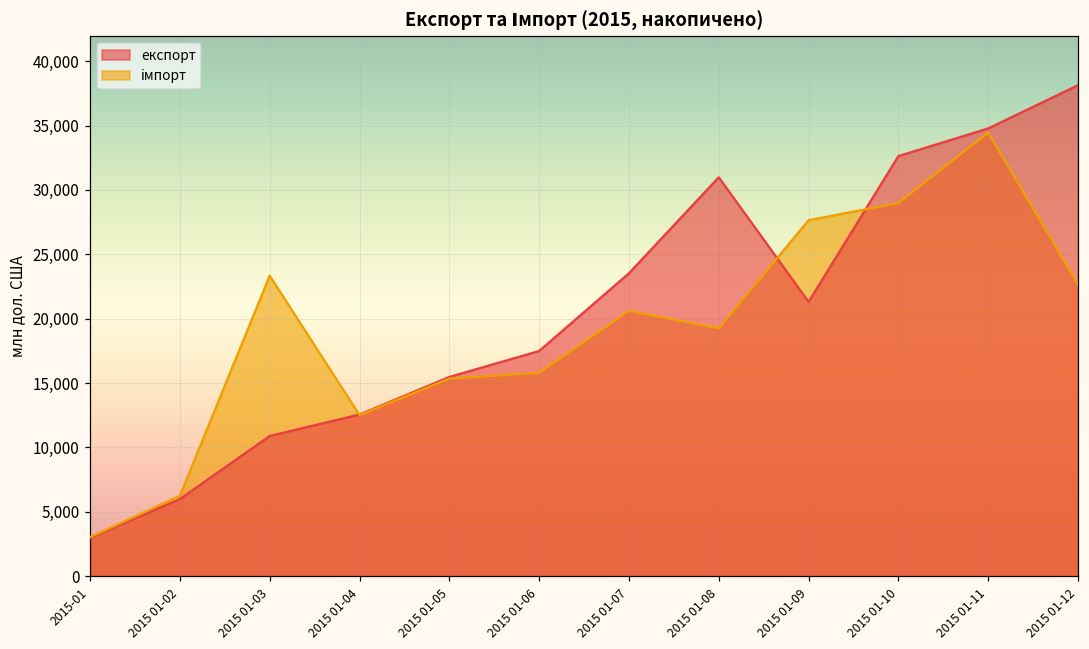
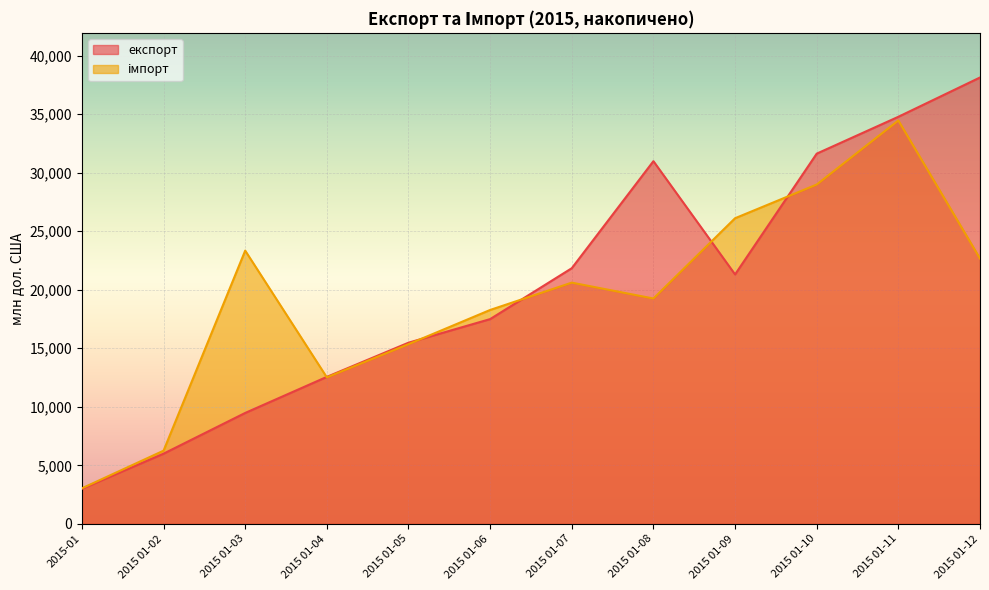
  {
    "експорт": {
      "2015 01-02": "6,000",
-     "2015 01-03": "10,900",
+     "2015 01-03": "9,500",
      "2015 01-06": "17,500",
-     "2015 01-07": "23,500",
+     "2015 01-07": "21,800",
      "2015 01-08": "31,000",
      "2015 01-09": "21,300",
-     "2015 01-10": "32,600",
+     "2015 01-10": "31,600",
      "2015 01-11": "34,800",
      "2015 01-12": "38,100"
    },
    "імпорт": {
      "2015 01-02": "6,300",
      "2015 01-03": "23,300",
-     "2015 01-06": "15,800",
+     "2015 01-06": "18,300",
      "2015 01-07": "20,600",
      "2015 01-08": "19,200",
-     "2015 01-09": "27,600",
+     "2015 01-09": "26,100",
      "2015 01-10": "29,000",
      "2015 01-11": "34,500",
      "2015 01-12": "22,700"
    }
  }
